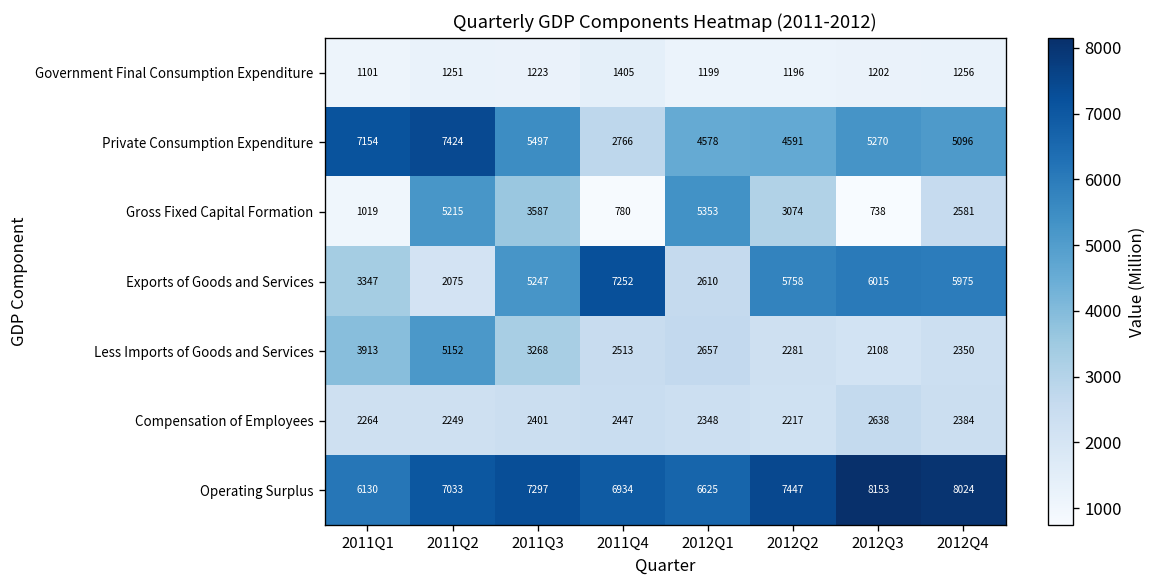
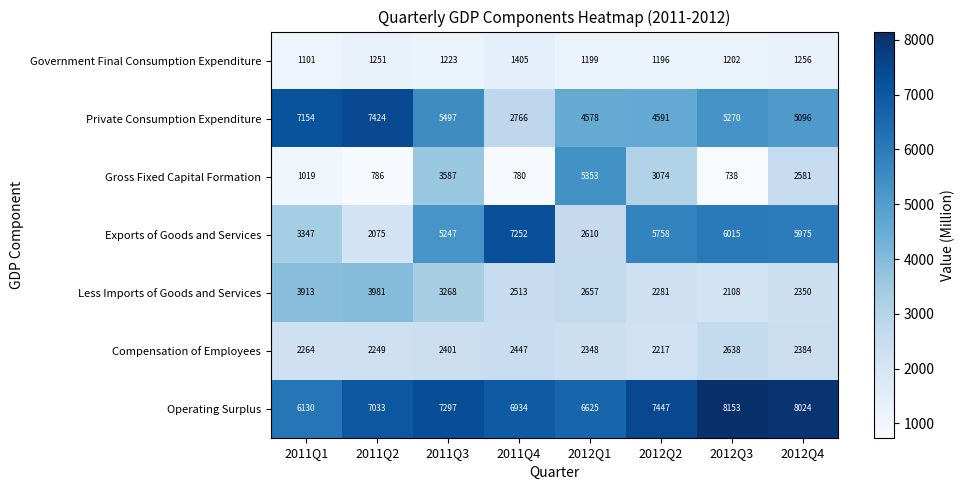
  {
    "Government Final Consumption Expenditure": {
      "2011Q1": 1101,
      "2011Q2": 1251,
      "2011Q3": 1223,
      "2011Q4": 1405,
      "2012Q1": 1199,
      "2012Q2": 1196,
      "2012Q3": 1202,
      "2012Q4": 1256
    },
    "Private Consumption Expenditure": {
      "2011Q1": 7154,
      "2011Q2": 7424,
      "2011Q3": 5497,
      "2011Q4": 2766,
      "2012Q1": 4578,
      "2012Q2": 4591,
      "2012Q3": 5270,
      "2012Q4": 5096
    },
    "Gross Fixed Capital Formation": {
      "2011Q1": 1019,
-     "2011Q2": 5215,
+     "2011Q2": 786,
      "2011Q3": 3587,
      "2011Q4": 780,
      "2012Q1": 5353,
      "2012Q2": 3074,
      "2012Q3": 738,
      "2012Q4": 2581
    },
    "Exports of Goods and Services": {
      "2011Q1": 3347,
      "2011Q2": 2075,
      "2011Q3": 5247,
      "2011Q4": 7252,
      "2012Q1": 2610,
      "2012Q2": 5758,
      "2012Q3": 6015,
      "2012Q4": 5975
    },
    "Less Imports of Goods and Services": {
      "2011Q1": 3913,
-     "2011Q2": 5152,
+     "2011Q2": 3981,
      "2011Q3": 3268,
      "2011Q4": 2513,
      "2012Q1": 2657,
      "2012Q2": 2281,
      "2012Q3": 2108,
      "2012Q4": 2350
    },
    "Compensation of Employees": {
      "2011Q1": 2264,
      "2011Q2": 2249,
      "2011Q3": 2401,
      "2011Q4": 2447,
      "2012Q1": 2348,
      "2012Q2": 2217,
      "2012Q3": 2638,
      "2012Q4": 2384
    },
    "Operating Surplus": {
      "2011Q1": 6130,
      "2011Q2": 7033,
      "2011Q3": 7297,
      "2011Q4": 6934,
      "2012Q1": 6625,
      "2012Q2": 7447,
      "2012Q3": 8153,
      "2012Q4": 8024
    }
  }
